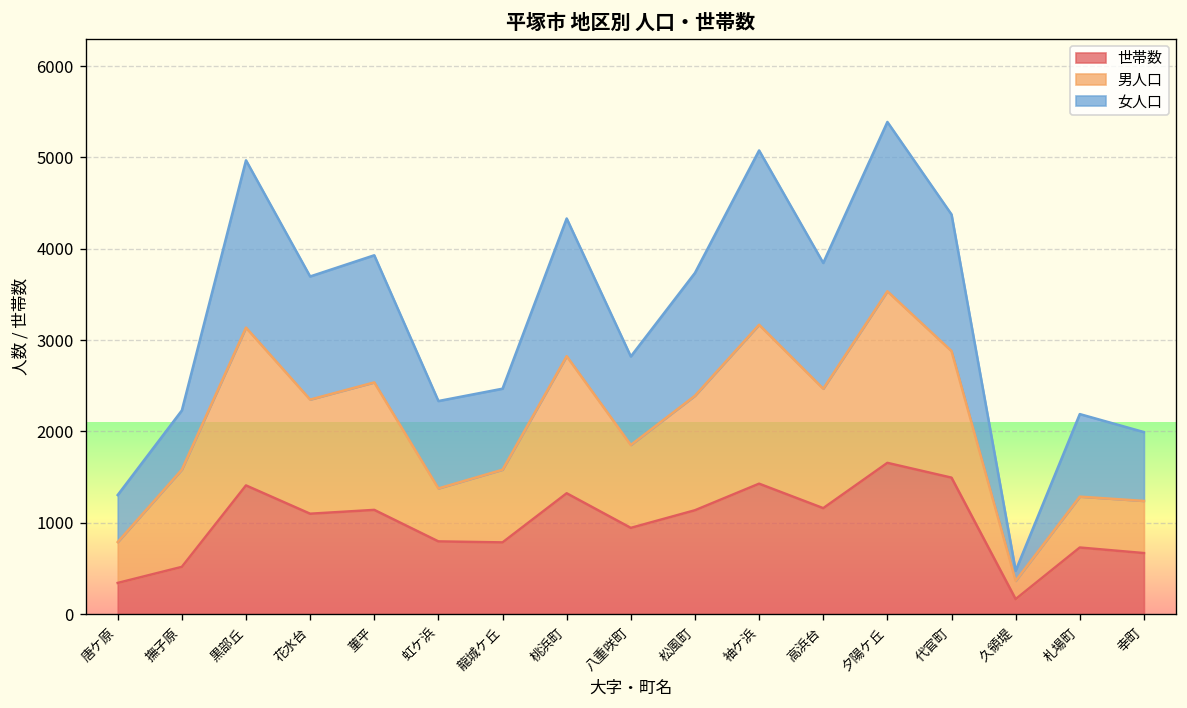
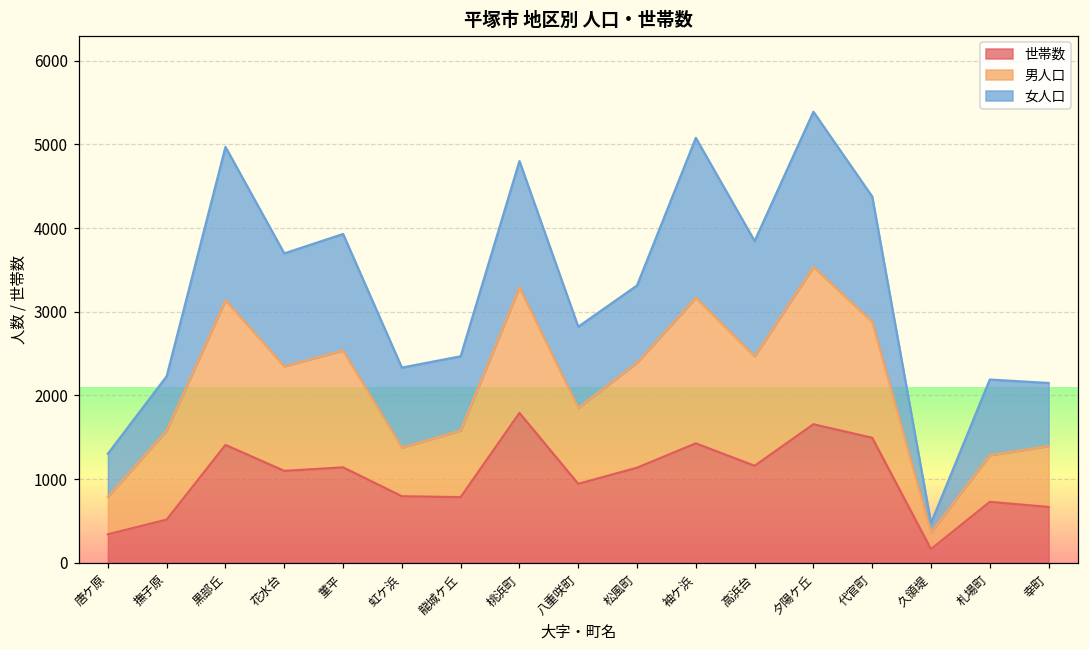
  {
    "世帯数": {
      "唐ケ原": 300,
      "撫子原": 500,
      "黒部丘": 1400,
      "花水台": 1100,
      "菫平": 1100,
      "虹ケ浜": 800,
      "龍城ケ丘": 800,
-     "桃浜町": 1300,
+     "桃浜町": 1800,
      "八重咲町": 900,
      "松風町": 1100,
      "袖ケ浜": 1400,
      "高浜台": 1200,
      "夕陽ケ丘": 1700,
      "代官町": 1500,
      "久領堤": 200,
      "札場町": 700,
      "幸町": 700
    },
    "男人口": {
      "唐ケ原": 400,
      "撫子原": 1100,
      "黒部丘": 1700,
      "花水台": 1300,
      "菫平": 1400,
      "虹ケ浜": 600,
      "龍城ケ丘": 800,
      "桃浜町": 1500,
      "八重咲町": 900,
      "松風町": 1300,
      "袖ケ浜": 1700,
      "高浜台": 1300,
      "夕陽ケ丘": 1900,
      "代官町": 1400,
      "久領堤": 200,
      "札場町": 600,
-     "幸町": 600
+     "幸町": 700
    },
    "女人口": {
      "唐ケ原": 500,
      "撫子原": 600,
      "黒部丘": 1800,
      "花水台": 1300,
      "菫平": 1400,
      "虹ケ浜": 1000,
      "龍城ケ丘": 900,
      "桃浜町": 1500,
      "八重咲町": 1000,
-     "松風町": 1300,
+     "松風町": 900,
      "袖ケ浜": 1900,
      "高浜台": 1400,
      "夕陽ケ丘": 1900,
      "代官町": 1500,
      "久領堤": 100,
      "札場町": 900,
      "幸町": 800
    }
  }
